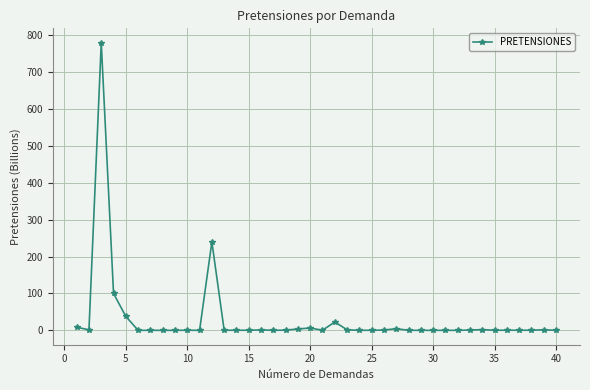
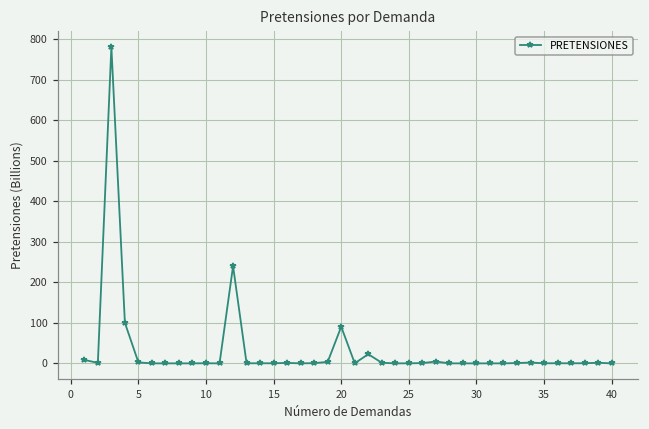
  {
-   "5": 40,
+   "5": 0,
    "10": 0,
    "15": 0,
-   "20": 10,
+   "20": 90,
    "25": 0,
    "30": 0,
    "35": 0,
    "40": 0
  }
